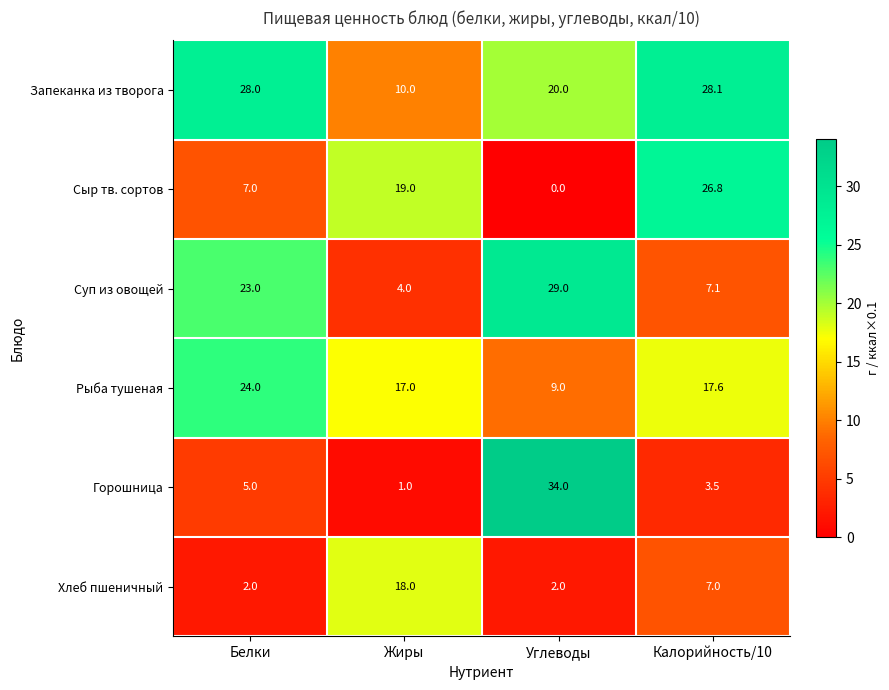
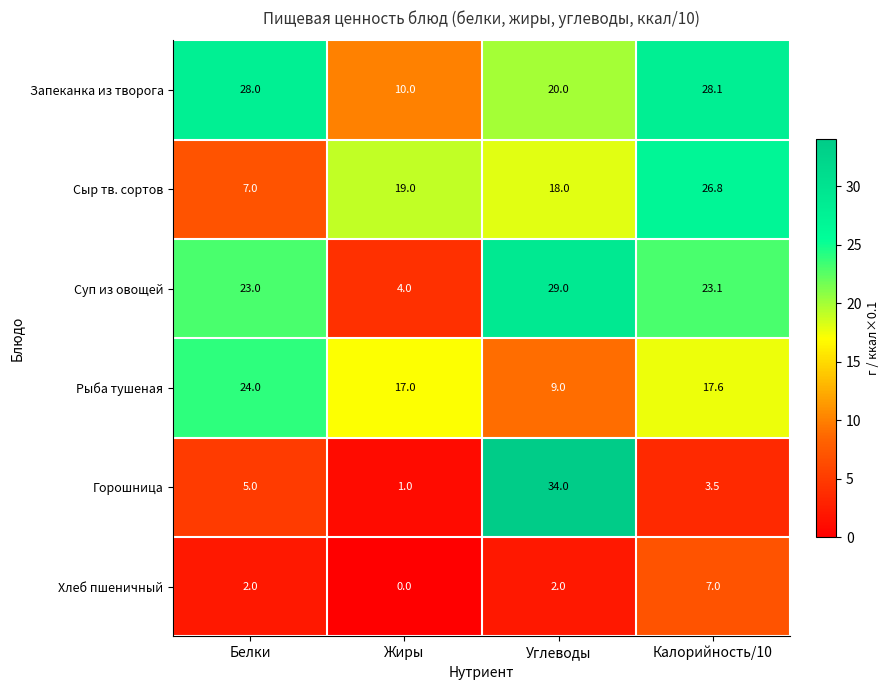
  {
    "Запеканка из творога": {
      "Белки": 28.0,
      "Жиры": 10.0,
      "Углеводы": 20.0,
      "Калорийность/10": 28.1
    },
    "Сыр тв. сортов": {
      "Белки": 7.0,
      "Жиры": 19.0,
-     "Углеводы": 0.0,
+     "Углеводы": 18.0,
      "Калорийность/10": 26.8
    },
    "Суп из овощей": {
      "Белки": 23.0,
      "Жиры": 4.0,
      "Углеводы": 29.0,
-     "Калорийность/10": 7.1
+     "Калорийность/10": 23.1
    },
    "Рыба тушеная": {
      "Белки": 24.0,
      "Жиры": 17.0,
      "Углеводы": 9.0,
      "Калорийность/10": 17.6
    },
    "Горошница": {
      "Белки": 5.0,
      "Жиры": 1.0,
      "Углеводы": 34.0,
      "Калорийность/10": 3.5
    },
    "Хлеб пшеничный": {
      "Белки": 2.0,
-     "Жиры": 18.0,
+     "Жиры": 0.0,
      "Углеводы": 2.0,
      "Калорийность/10": 7.0
    }
  }
